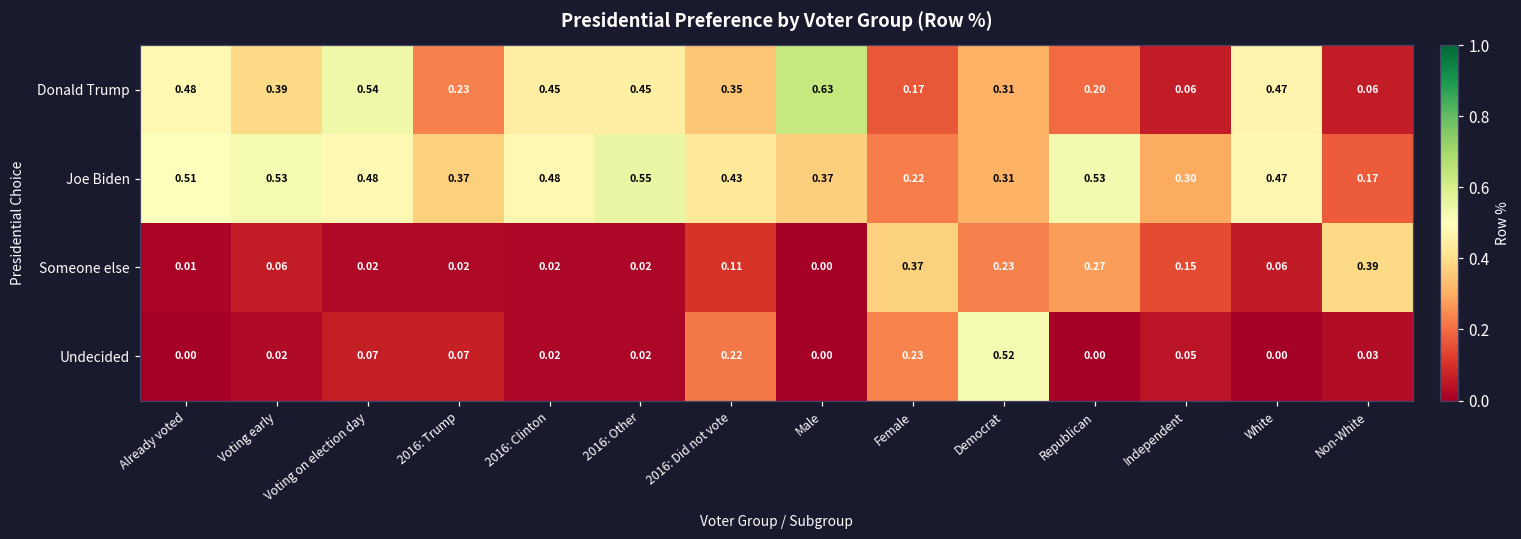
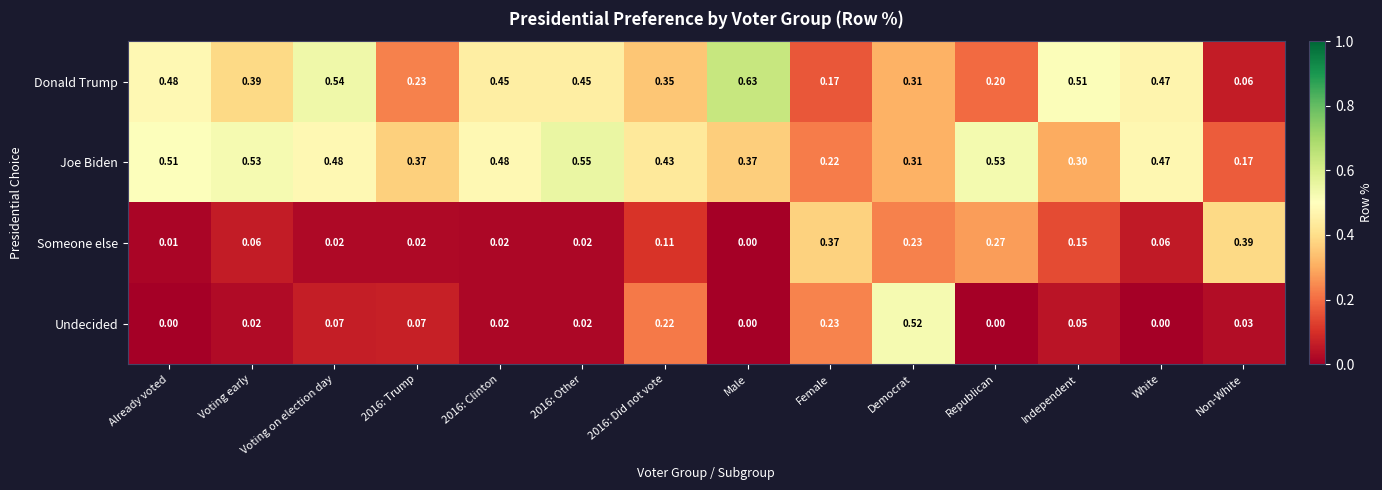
  {
    "Donald Trump": {
      "Already voted": 0.48,
      "Voting early": 0.39,
      "Voting on election day": 0.54,
      "2016: Trump": 0.23,
      "2016: Clinton": 0.45,
      "2016: Other": 0.45,
      "2016: Did not vote": 0.35,
      "Male": 0.63,
      "Female": 0.17,
      "Democrat": 0.31,
      "Republican": 0.20,
-     "Independent": 0.06,
+     "Independent": 0.51,
      "White": 0.47,
      "Non-White": 0.06
    },
    "Joe Biden": {
      "Already voted": 0.51,
      "Voting early": 0.53,
      "Voting on election day": 0.48,
      "2016: Trump": 0.37,
      "2016: Clinton": 0.48,
      "2016: Other": 0.55,
      "2016: Did not vote": 0.43,
      "Male": 0.37,
      "Female": 0.22,
      "Democrat": 0.31,
      "Republican": 0.53,
      "Independent": 0.30,
      "White": 0.47,
      "Non-White": 0.17
    },
    "Someone else": {
      "Already voted": 0.01,
      "Voting early": 0.06,
      "Voting on election day": 0.02,
      "2016: Trump": 0.02,
      "2016: Clinton": 0.02,
      "2016: Other": 0.02,
      "2016: Did not vote": 0.11,
      "Male": 0.00,
      "Female": 0.37,
      "Democrat": 0.23,
      "Republican": 0.27,
      "Independent": 0.15,
      "White": 0.06,
      "Non-White": 0.39
    },
    "Undecided": {
      "Already voted": 0.00,
      "Voting early": 0.02,
      "Voting on election day": 0.07,
      "2016: Trump": 0.07,
      "2016: Clinton": 0.02,
      "2016: Other": 0.02,
      "2016: Did not vote": 0.22,
      "Male": 0.00,
      "Female": 0.23,
      "Democrat": 0.52,
      "Republican": 0.00,
      "Independent": 0.05,
      "White": 0.00,
      "Non-White": 0.03
    }
  }
